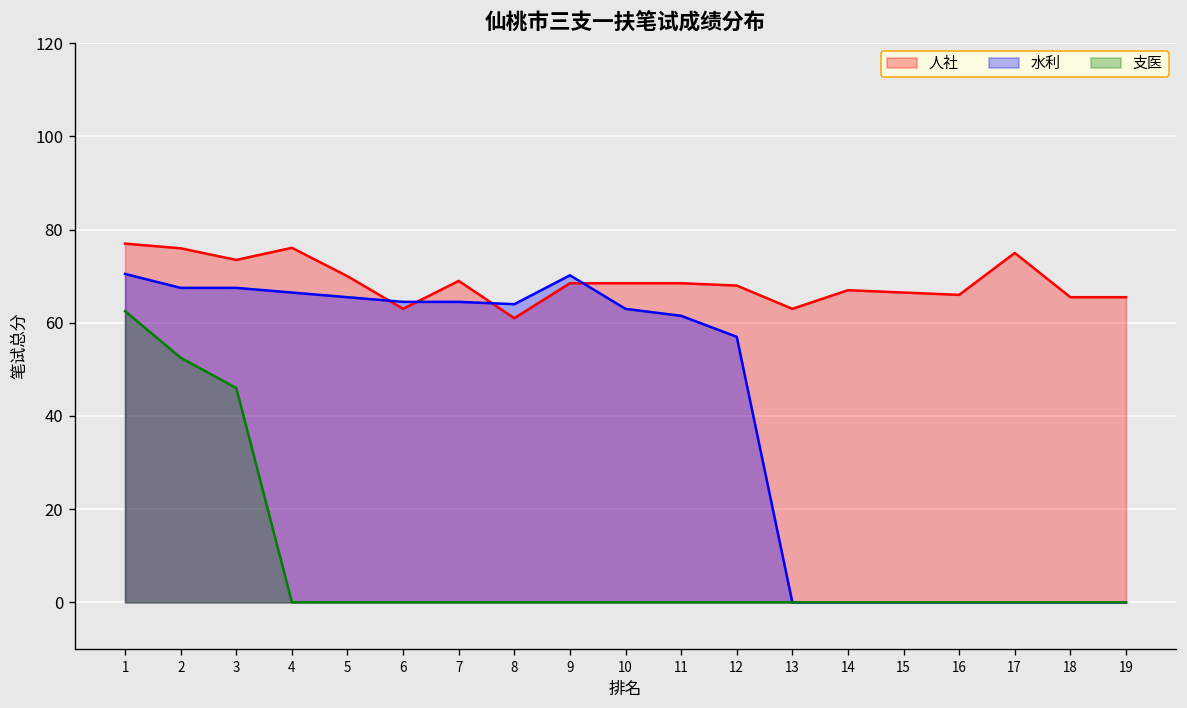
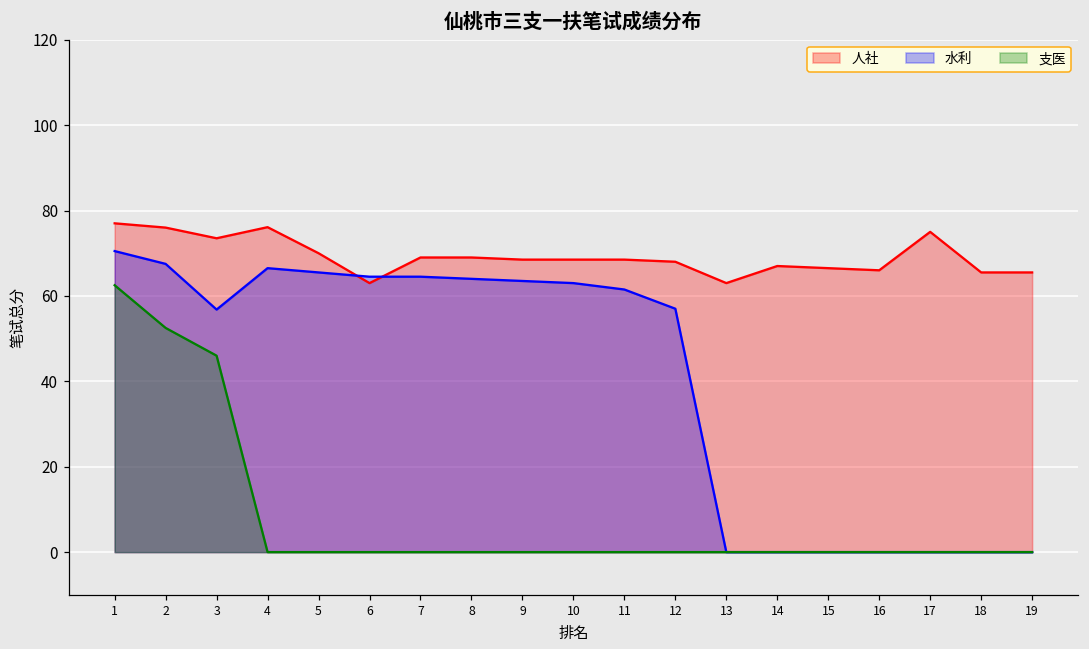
  {
    "人社": {
      "1": 77,
      "2": 76,
      "3": 74,
      "4": 76,
      "5": 70,
      "6": 63,
      "7": 69,
-     "8": 61,
+     "8": 69,
      "9": 69,
      "10": 69,
      "11": 69,
      "12": 68,
      "13": 63,
      "14": 67,
      "15": 67,
      "16": 66,
      "17": 75,
      "18": 66,
      "19": 66
    },
    "水利": {
      "1": 71,
      "2": 68,
-     "3": 68,
+     "3": 57,
      "4": 67,
      "5": 66,
      "6": 65,
      "7": 65,
      "8": 64,
-     "9": 70,
+     "9": 64,
      "10": 63,
      "11": 62,
      "12": 57
    },
    "支医": {
      "1": 63,
      "2": 53,
      "3": 46,
      "4": 0,
      "5": 0,
      "6": 0,
      "7": 0,
      "8": 0,
      "9": 0,
      "10": 0,
      "11": 0,
      "12": 0
    }
  }
